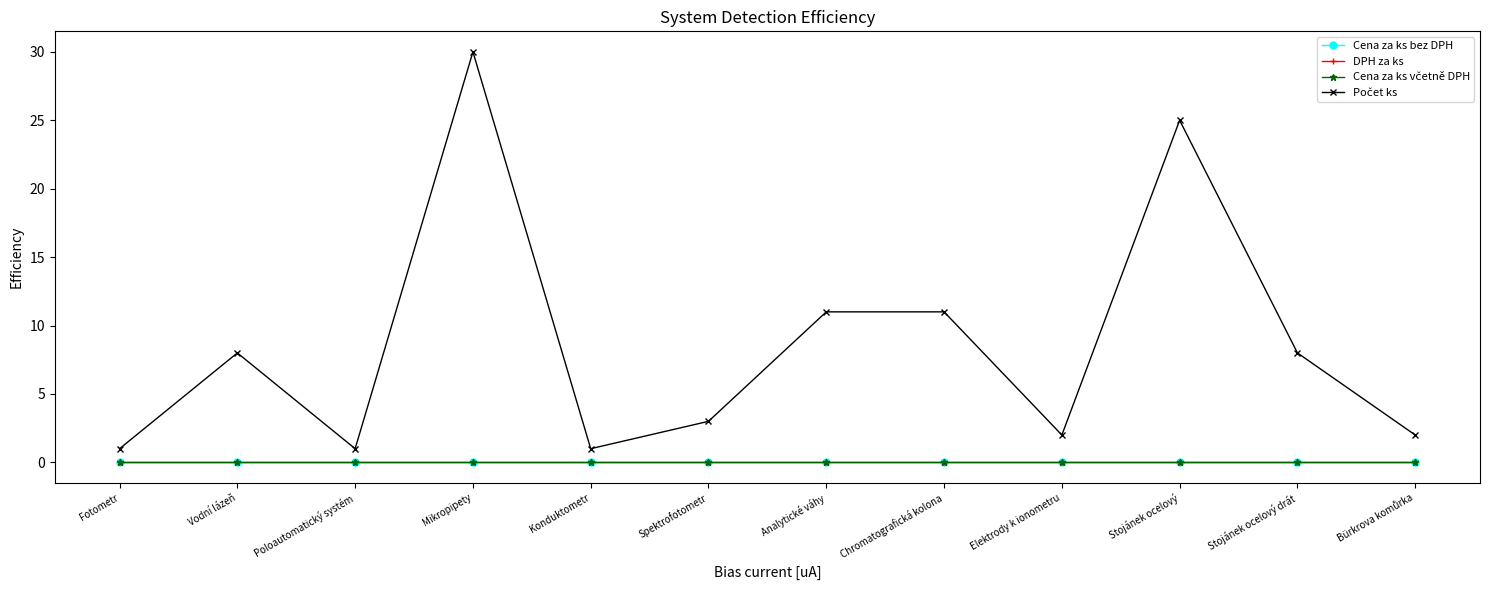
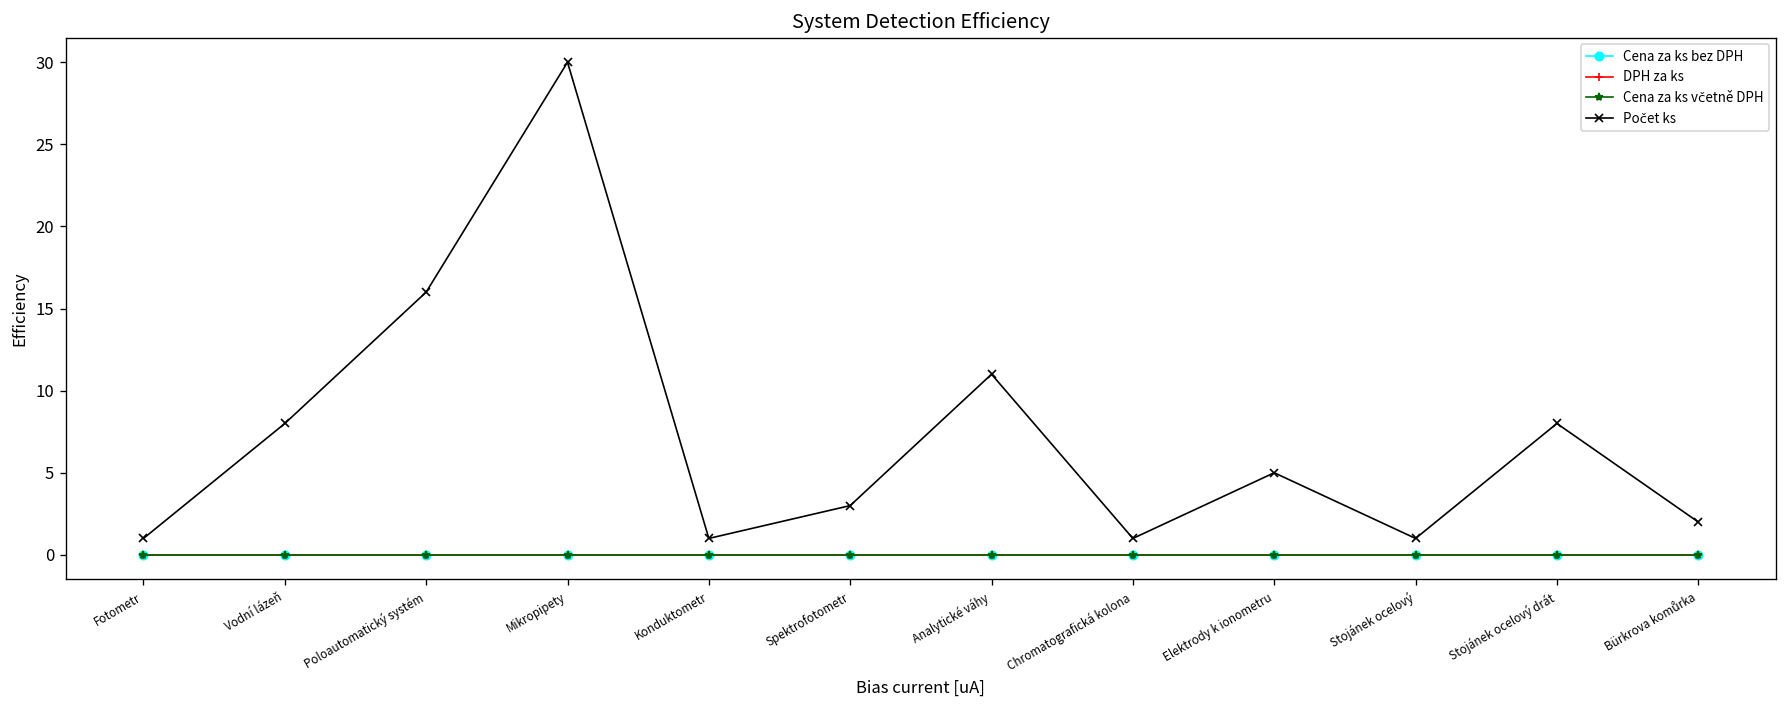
  {
    "Cena za ks včetně DPH": {
      "Fotometr": 0,
      "Vodní lázeň": 0,
      "Poloautomatický systém": 0,
      "Mikropipety": 0,
      "Konduktometr": 0,
      "Spektrofotometr": 0,
      "Analytické váhy": 0,
      "Chromatografická kolona": 0,
      "Elektrody k ionometru": 0,
      "Stojánek ocelový": 0,
      "Stojánek ocelový drát": 0,
      "Bürkrova komůrka": 0
    },
    "Počet ks": {
      "Fotometr": 1,
      "Vodní lázeň": 8,
-     "Poloautomatický systém": 1,
+     "Poloautomatický systém": 16,
      "Mikropipety": 30,
      "Konduktometr": 1,
      "Spektrofotometr": 3,
      "Analytické váhy": 11,
-     "Chromatografická kolona": 11,
-     "Elektrody k ionometru": 2,
-     "Stojánek ocelový": 25,
+     "Chromatografická kolona": 1,
+     "Elektrody k ionometru": 5,
+     "Stojánek ocelový": 1,
      "Stojánek ocelový drát": 8,
      "Bürkrova komůrka": 2
    }
  }
